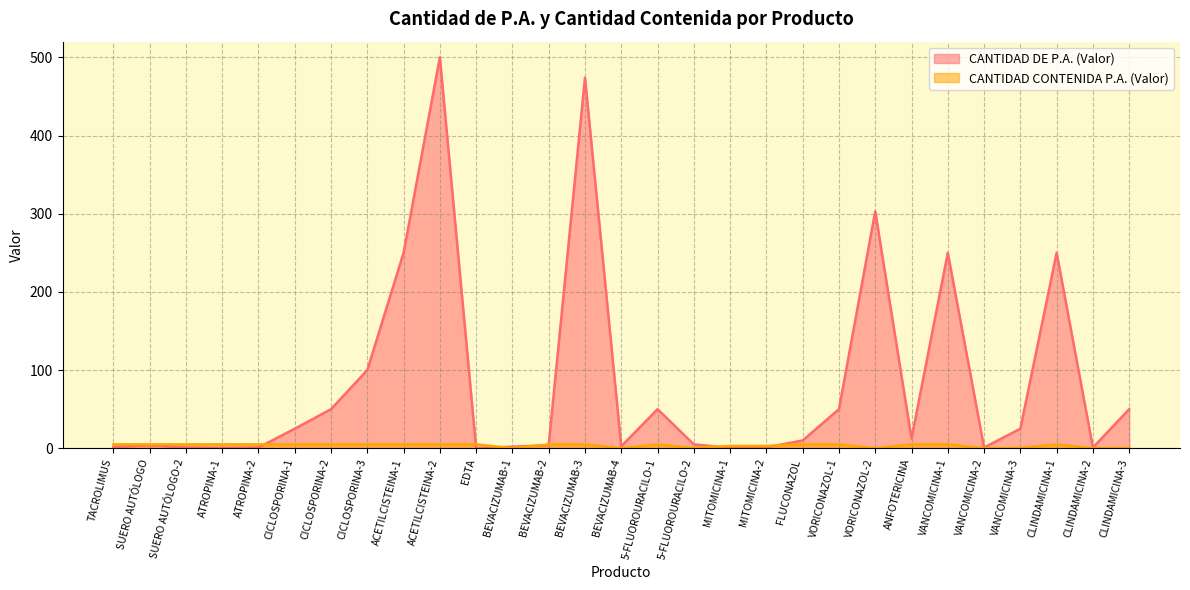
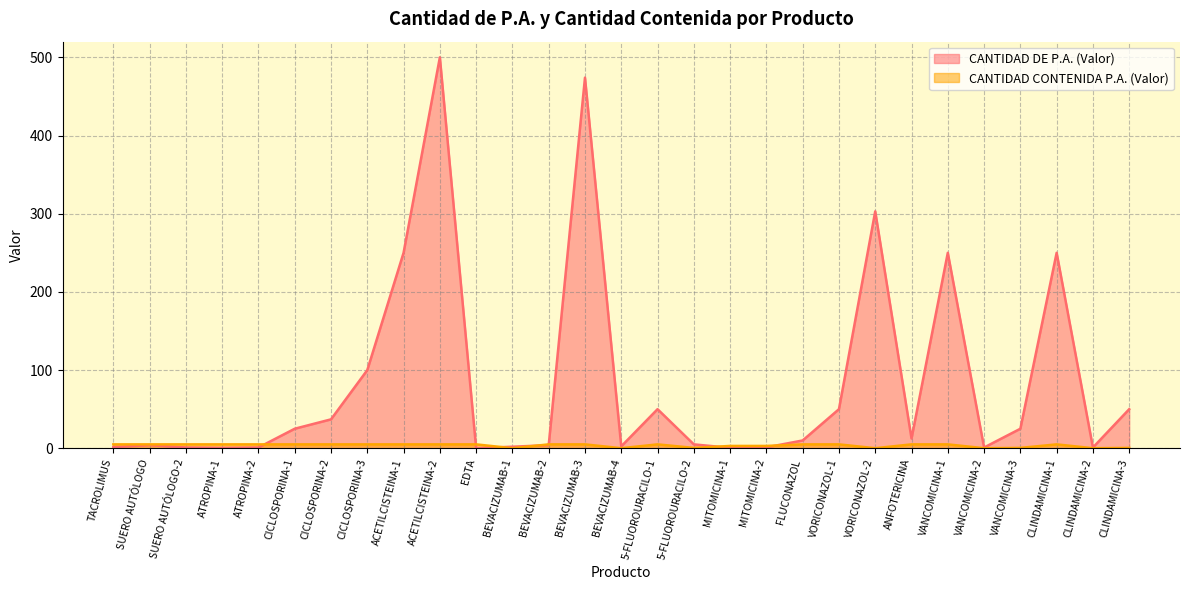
  {
    "CANTIDAD DE P.A. (Valor)": {
      "TACROLIMUS": 0,
      "SUERO AUTÓLOGO-2": 0,
      "ATROPINA-1": 0,
      "ATROPINA-2": 0,
      "CICLOSPORINA-1": 30,
-     "CICLOSPORINA-2": 50,
+     "CICLOSPORINA-2": 40,
      "CICLOSPORINA-3": 100,
      "ACETILCISTEINA-1": 250,
      "ACETILCISTEINA-2": 500,
      "EDTA": 0,
      "BEVACIZUMAB-3": 470,
      "5-FLUOROURACILO-1": 50,
      "5-FLUOROURACILO-2": 10,
      "FLUCONAZOL": 10,
      "VORICONAZOL-1": 50,
      "VORICONAZOL-2": 300,
      "ANFOTERICINA": 10,
      "VANCOMICINA-1": 250,
      "VANCOMICINA-3": 30,
      "CLINDAMICINA-1": 250,
      "CLINDAMICINA-3": 50
    },
    "CANTIDAD CONTENIDA P.A. (Valor)": {
      "TACROLIMUS": 10,
      "SUERO AUTÓLOGO-2": 10,
      "ATROPINA-1": 10,
      "ATROPINA-2": 10,
      "CICLOSPORINA-1": 10,
      "CICLOSPORINA-2": 10,
      "CICLOSPORINA-3": 10,
      "ACETILCISTEINA-1": 10,
      "ACETILCISTEINA-2": 10,
      "EDTA": 10,
      "BEVACIZUMAB-3": 10,
      "5-FLUOROURACILO-1": 10,
      "5-FLUOROURACILO-2": 0,
      "FLUCONAZOL": 10,
      "VORICONAZOL-1": 10,
      "VORICONAZOL-2": 0,
      "ANFOTERICINA": 10,
      "VANCOMICINA-1": 10,
      "VANCOMICINA-3": 0,
      "CLINDAMICINA-1": 10,
      "CLINDAMICINA-3": 0
    }
  }
